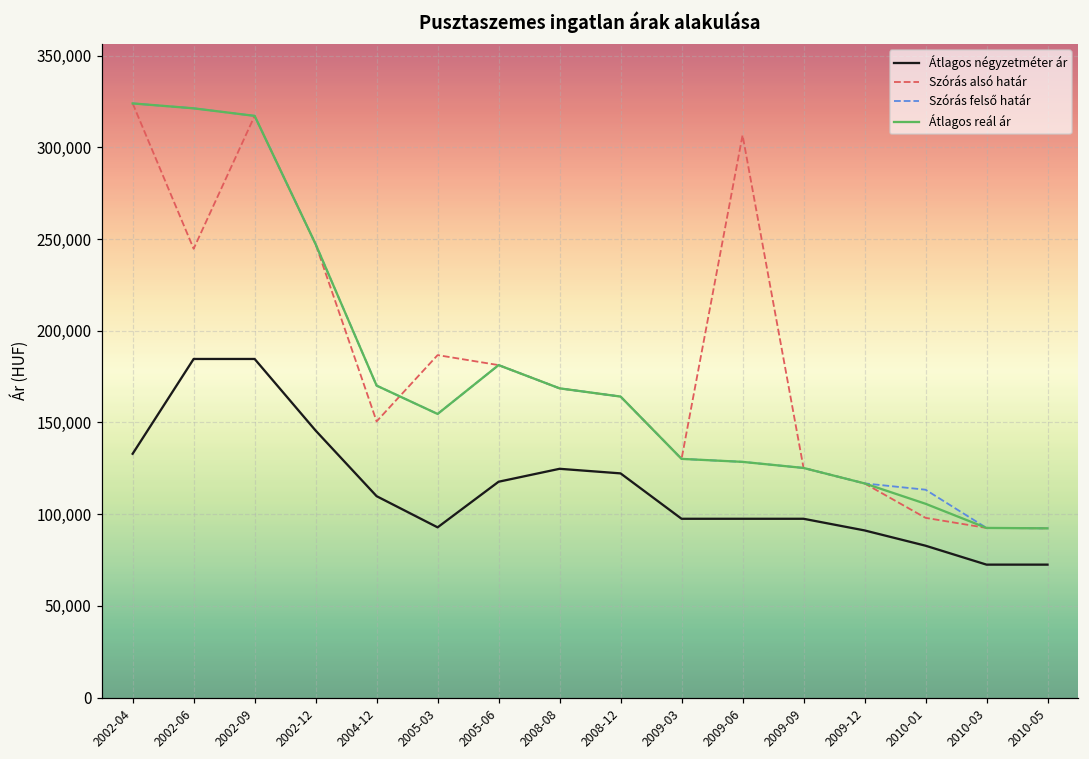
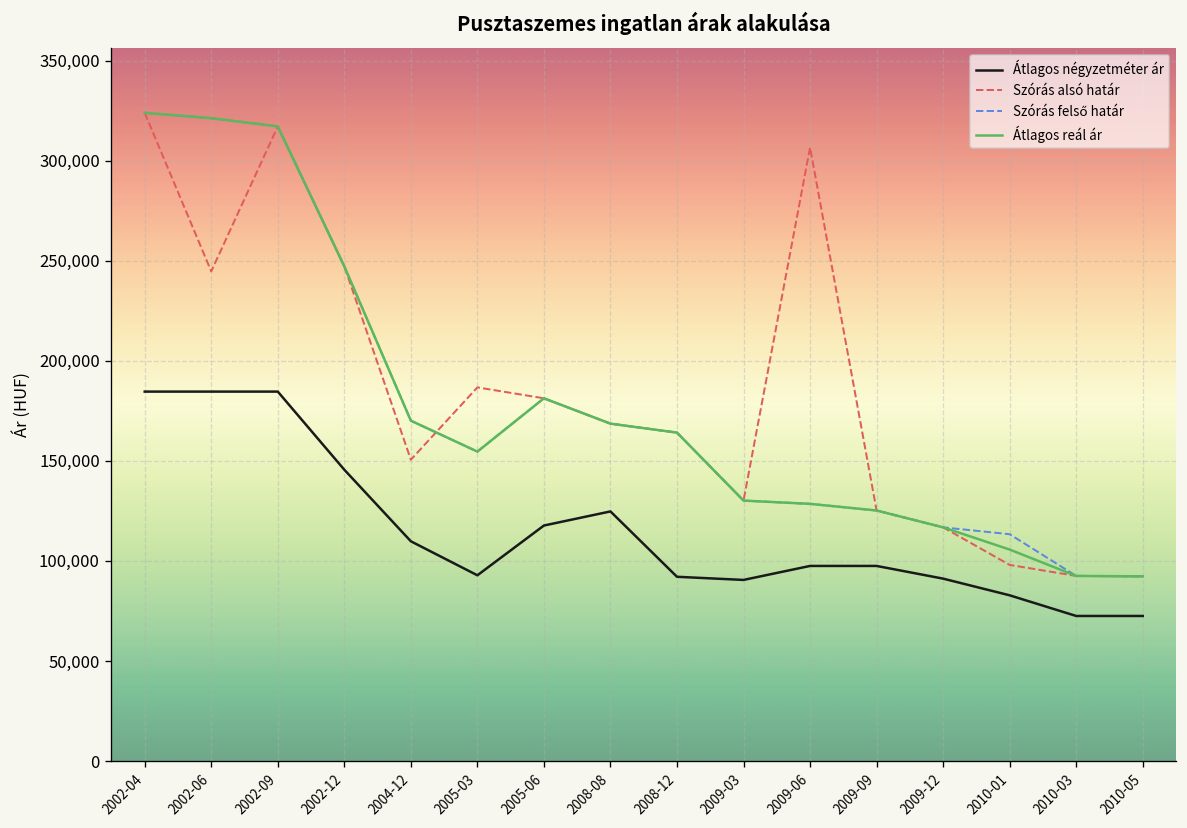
  {
    "Átlagos négyzetméter ár": {
-     "2002-04": "133,000",
+     "2002-04": "185,000",
      "2002-06": "185,000",
      "2002-09": "185,000",
      "2002-12": "146,000",
      "2004-12": "110,000",
      "2005-03": "93,000",
      "2005-06": "118,000",
      "2008-08": "125,000",
-     "2008-12": "122,000",
-     "2009-03": "98,000",
+     "2008-12": "92,000",
+     "2009-03": "91,000",
      "2009-06": "98,000",
      "2009-09": "98,000",
      "2009-12": "91,000",
      "2010-01": "83,000",
      "2010-03": "73,000",
      "2010-05": "73,000"
    },
    "Szórás alsó határ": {
      "2002-06": "245,000",
      "2004-12": "151,000",
      "2005-03": "187,000",
      "2009-06": "307,000",
      "2010-01": "98,000"
    },
    "Szórás felső határ": {
      "2010-01": "113,000"
    },
    "Átlagos reál ár": {
      "2010-01": "106,000"
    }
  }
